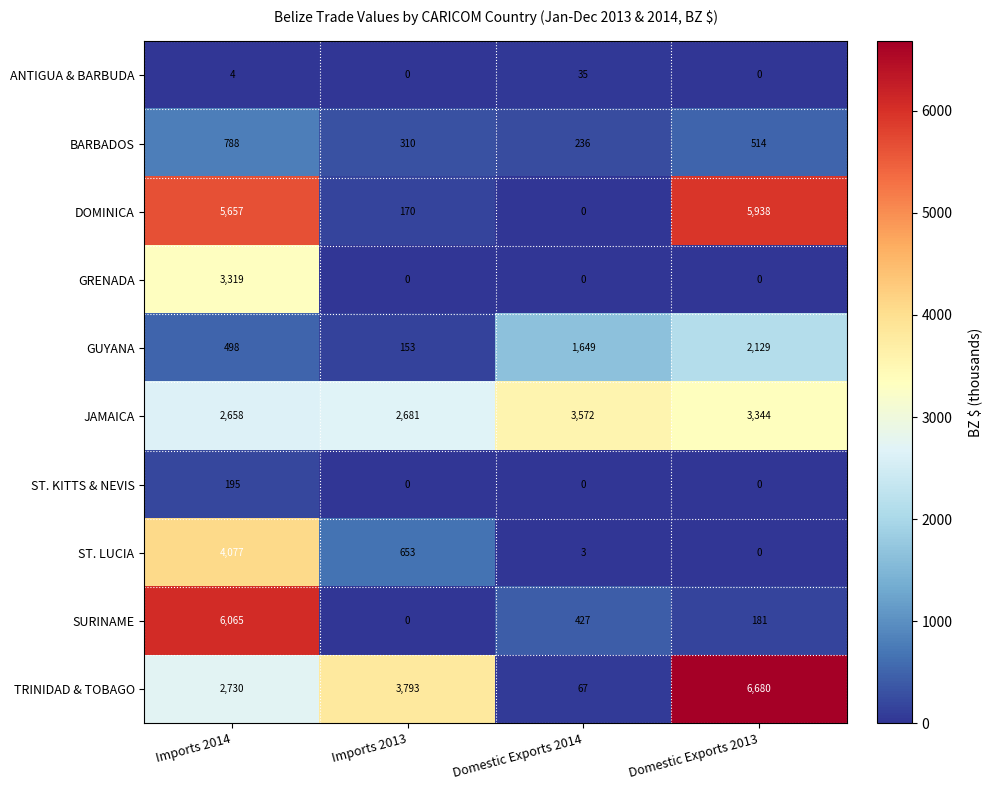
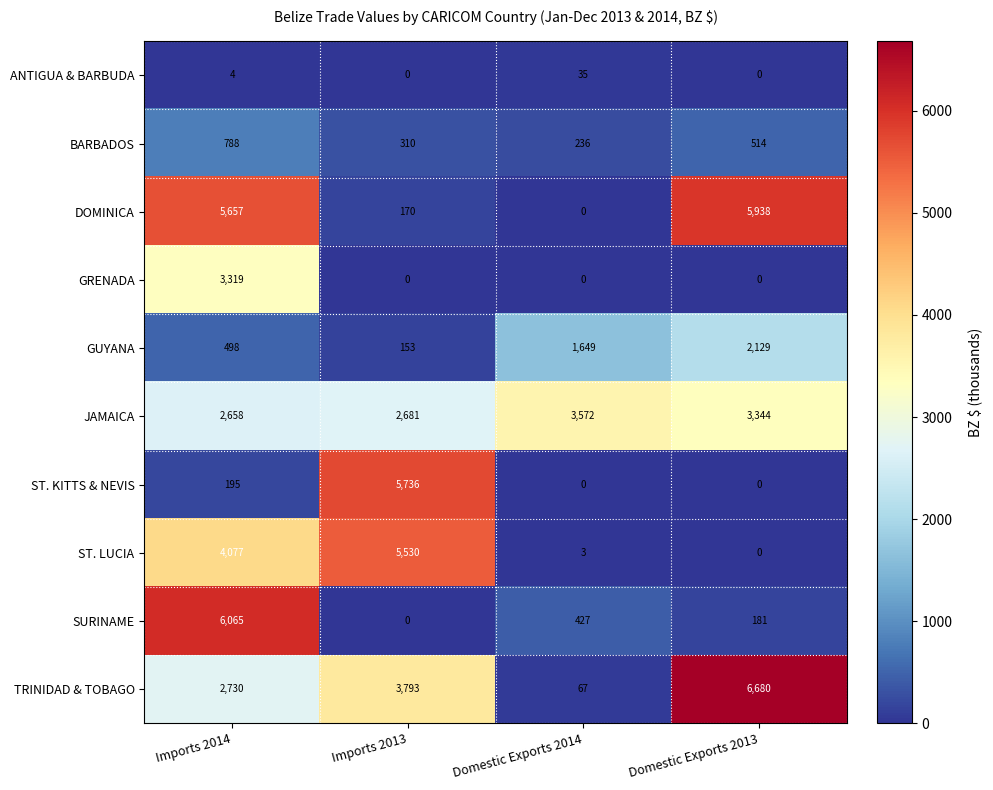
  {
    "ANTIGUA & BARBUDA": {
      "Imports 2014": "4",
      "Imports 2013": "0",
      "Domestic Exports 2014": "35",
      "Domestic Exports 2013": "0"
    },
    "BARBADOS": {
      "Imports 2014": "788",
      "Imports 2013": "310",
      "Domestic Exports 2014": "236",
      "Domestic Exports 2013": "514"
    },
    "DOMINICA": {
      "Imports 2014": "5,657",
      "Imports 2013": "170",
      "Domestic Exports 2014": "0",
      "Domestic Exports 2013": "5,938"
    },
    "GRENADA": {
      "Imports 2014": "3,319",
      "Imports 2013": "0",
      "Domestic Exports 2014": "0",
      "Domestic Exports 2013": "0"
    },
    "GUYANA": {
      "Imports 2014": "498",
      "Imports 2013": "153",
      "Domestic Exports 2014": "1,649",
      "Domestic Exports 2013": "2,129"
    },
    "JAMAICA": {
      "Imports 2014": "2,658",
      "Imports 2013": "2,681",
      "Domestic Exports 2014": "3,572",
      "Domestic Exports 2013": "3,344"
    },
    "ST. KITTS & NEVIS": {
      "Imports 2014": "195",
-     "Imports 2013": "0",
+     "Imports 2013": "5,736",
      "Domestic Exports 2014": "0",
      "Domestic Exports 2013": "0"
    },
    "ST. LUCIA": {
      "Imports 2014": "4,077",
-     "Imports 2013": "653",
+     "Imports 2013": "5,530",
      "Domestic Exports 2014": "3",
      "Domestic Exports 2013": "0"
    },
    "SURINAME": {
      "Imports 2014": "6,065",
      "Imports 2013": "0",
      "Domestic Exports 2014": "427",
      "Domestic Exports 2013": "181"
    },
    "TRINIDAD & TOBAGO": {
      "Imports 2014": "2,730",
      "Imports 2013": "3,793",
      "Domestic Exports 2014": "67",
      "Domestic Exports 2013": "6,680"
    }
  }
